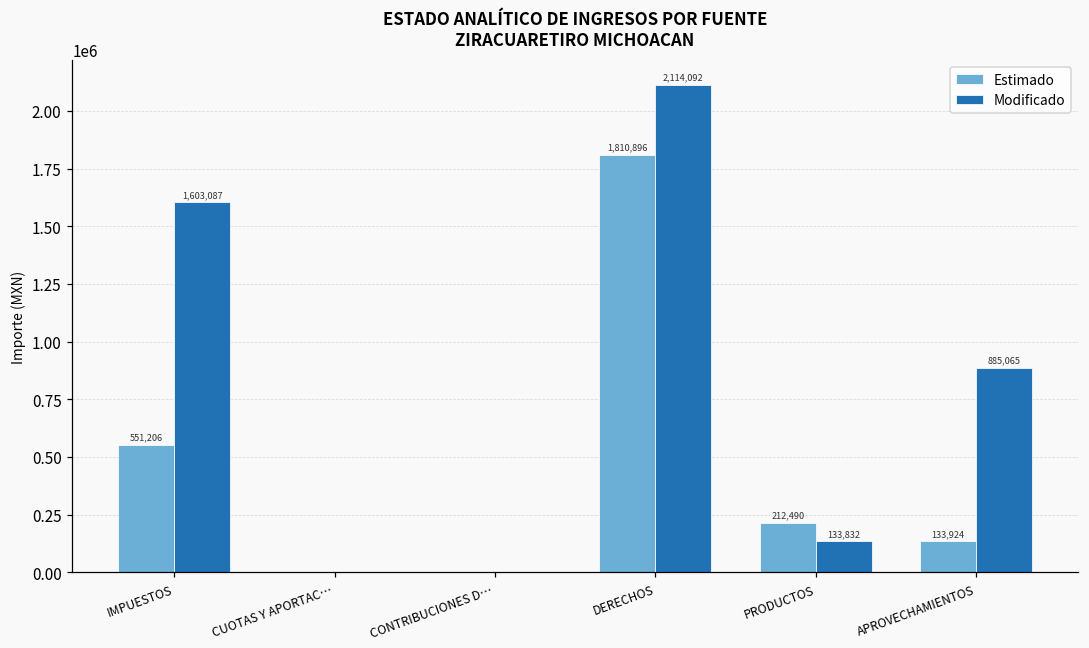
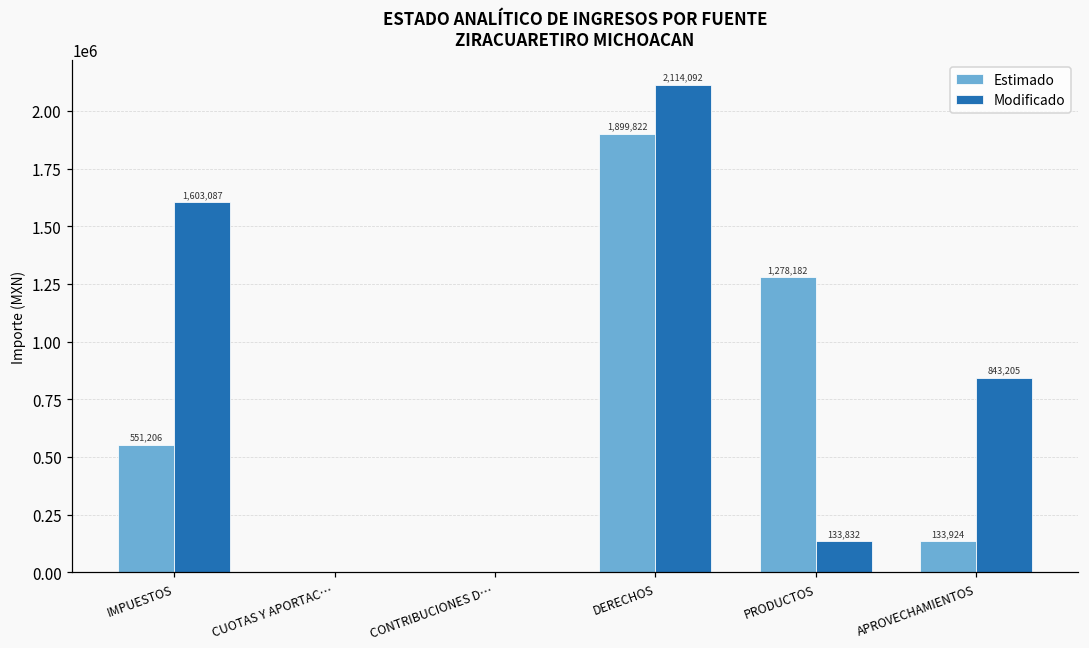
  {
    "Estimado": {
      "IMPUESTOS": "551,206",
-     "DERECHOS": "1,810,896",
-     "PRODUCTOS": "212,490",
+     "DERECHOS": "1,899,822",
+     "PRODUCTOS": "1,278,182",
      "APROVECHAMIENTOS": "133,924"
    },
    "Modificado": {
      "IMPUESTOS": "1,603,087",
      "DERECHOS": "2,114,092",
      "PRODUCTOS": "133,832",
-     "APROVECHAMIENTOS": "885,065"
+     "APROVECHAMIENTOS": "843,205"
    }
  }
